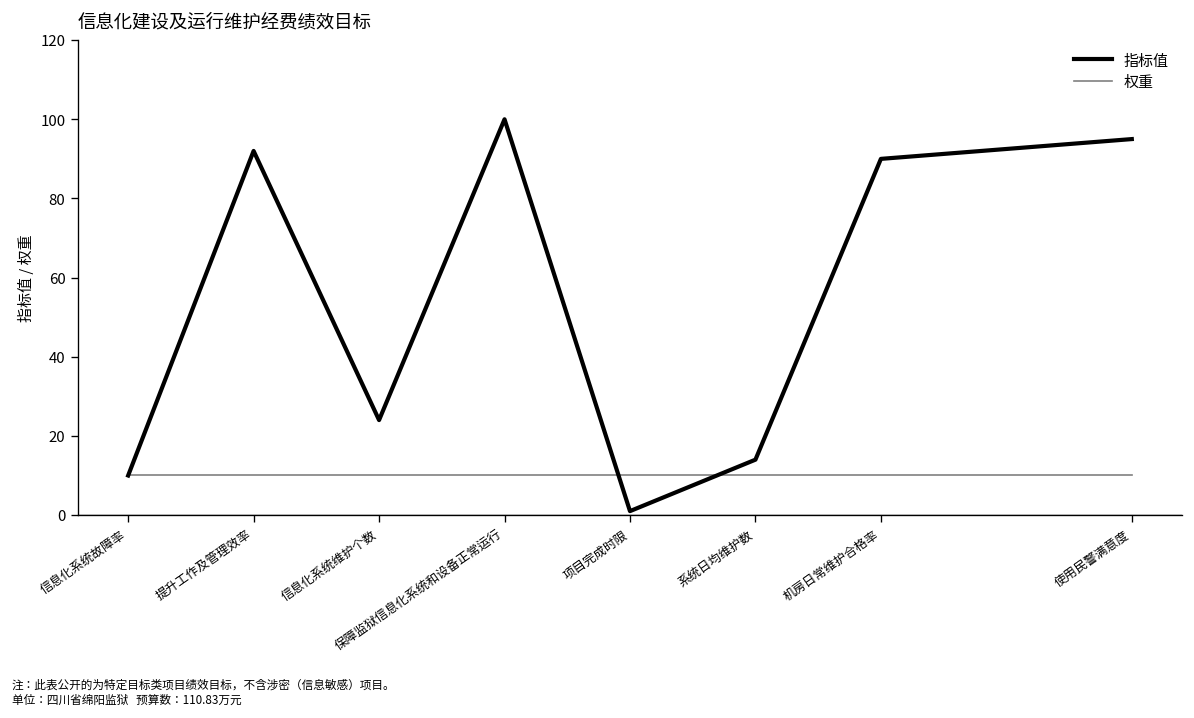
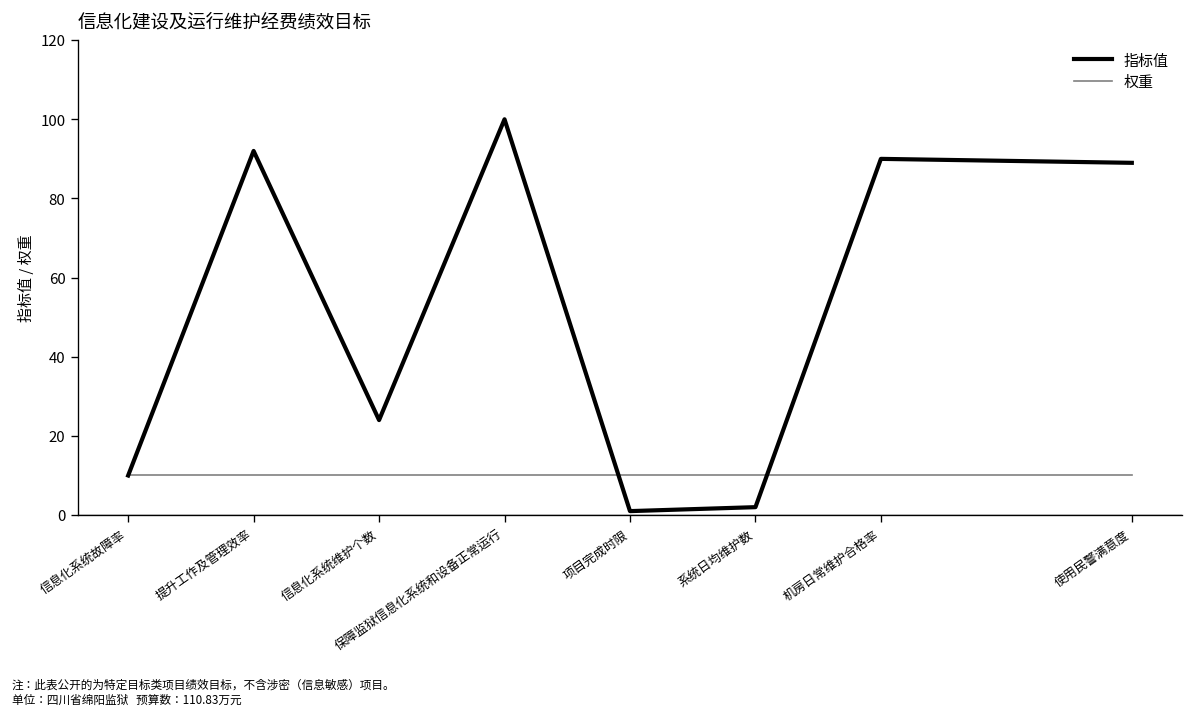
  {
    "指标值": {
      "提升工作及管理效率": 92,
      "信息化系统维护个数": 24,
      "保障监狱信息化系统和设备正常运行": 100,
      "项目完成时限": 1,
-     "系统日均维护数": 14,
+     "系统日均维护数": 2,
      "机房日常维护合格率": 90,
-     "使用民警满意度": 95
+     "使用民警满意度": 89
    },
    "权重": {
      "提升工作及管理效率": 10,
      "信息化系统维护个数": 10,
      "保障监狱信息化系统和设备正常运行": 10,
      "项目完成时限": 10,
      "系统日均维护数": 10,
      "机房日常维护合格率": 10,
      "使用民警满意度": 10
    }
  }
